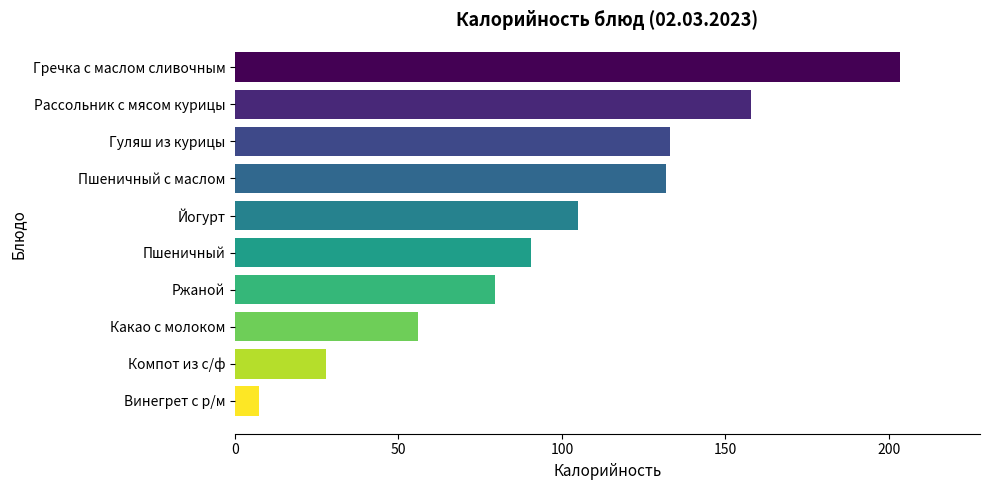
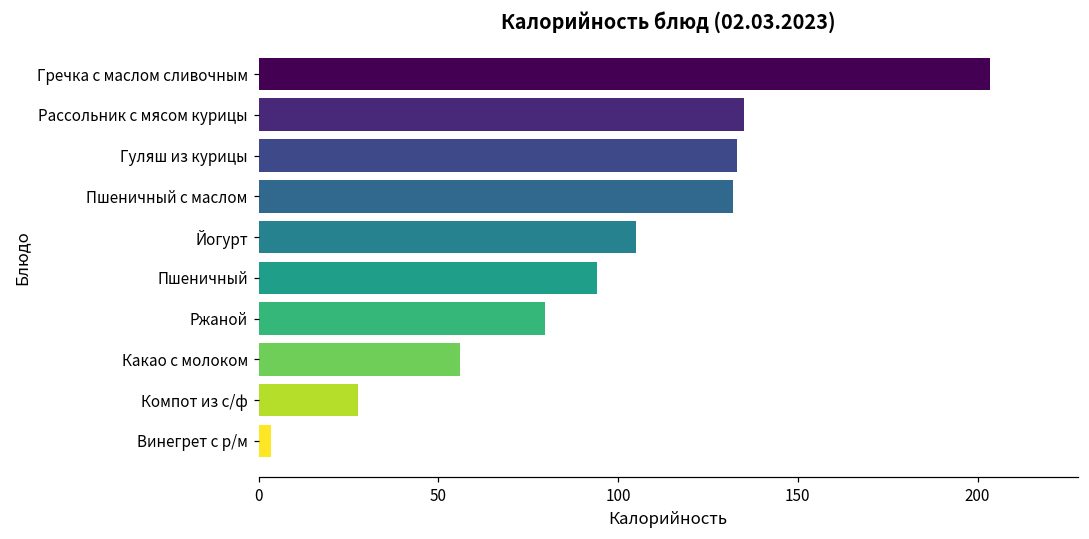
  {
    "Гречка с маслом сливочным": 204,
-   "Рассольник с мясом курицы": 158,
+   "Рассольник с мясом курицы": 135,
    "Гуляш из курицы": 133,
    "Пшеничный с маслом": 132,
    "Йогурт": 105,
-   "Пшеничный": 90,
+   "Пшеничный": 94,
    "Ржаной": 80,
    "Какао с молоком": 56,
    "Компот из с/ф": 28,
-   "Винегрет с р/м": 7
+   "Винегрет с р/м": 4
  }
